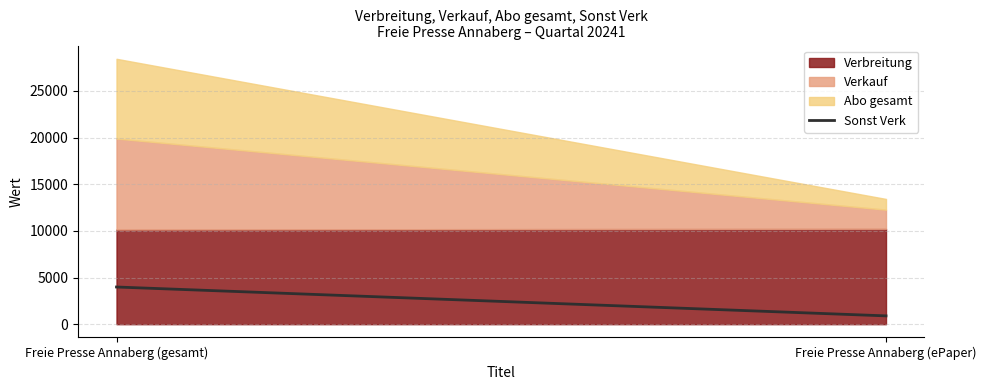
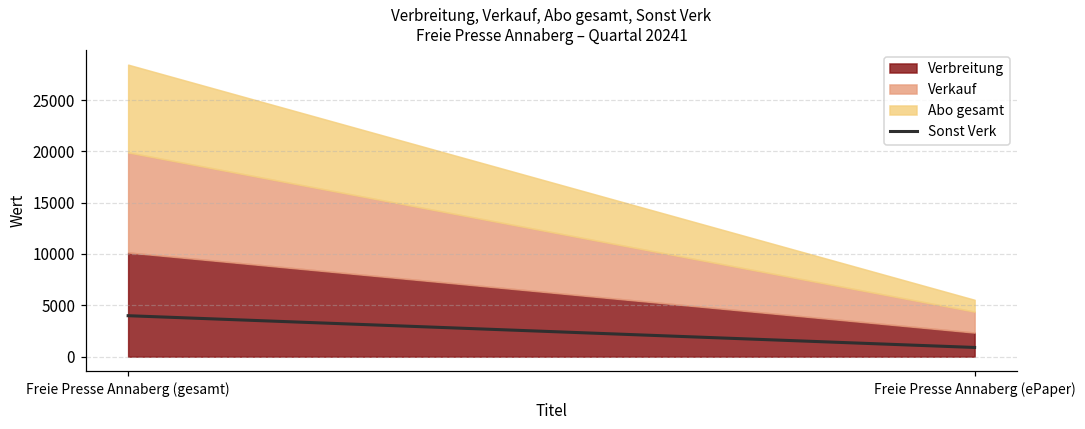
  {
    "Sonst Verk": {
      "Freie Presse Annaberg (gesamt)": 4000,
      "Freie Presse Annaberg (ePaper)": 1000
    },
    "Verbreitung": {
      "Freie Presse Annaberg (gesamt)": 10000,
-     "Freie Presse Annaberg (ePaper)": 10000
+     "Freie Presse Annaberg (ePaper)": 2000
    }
  }
